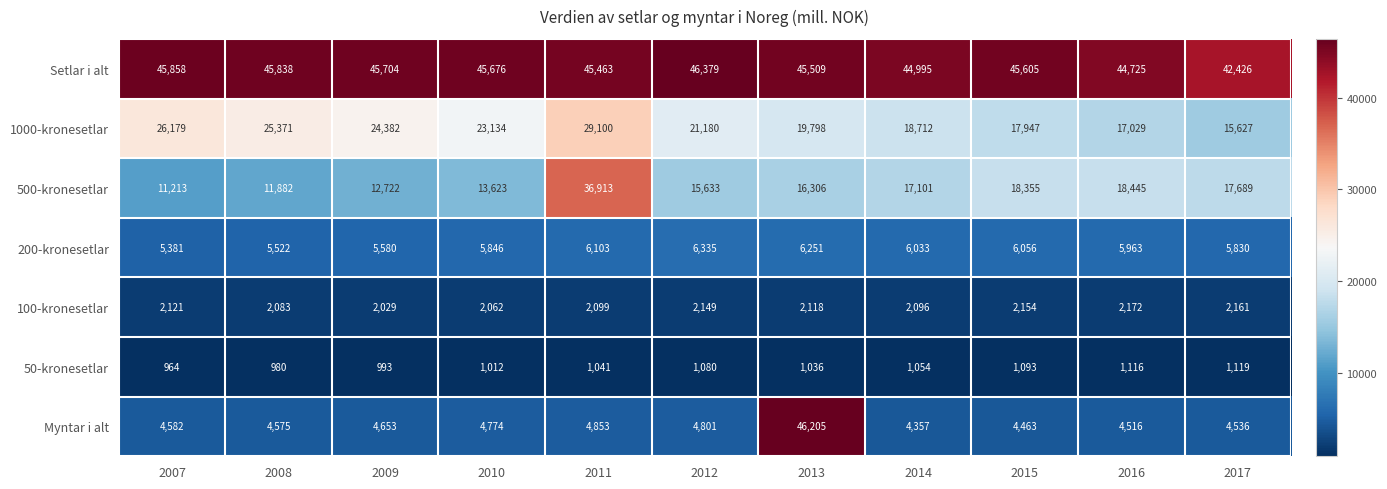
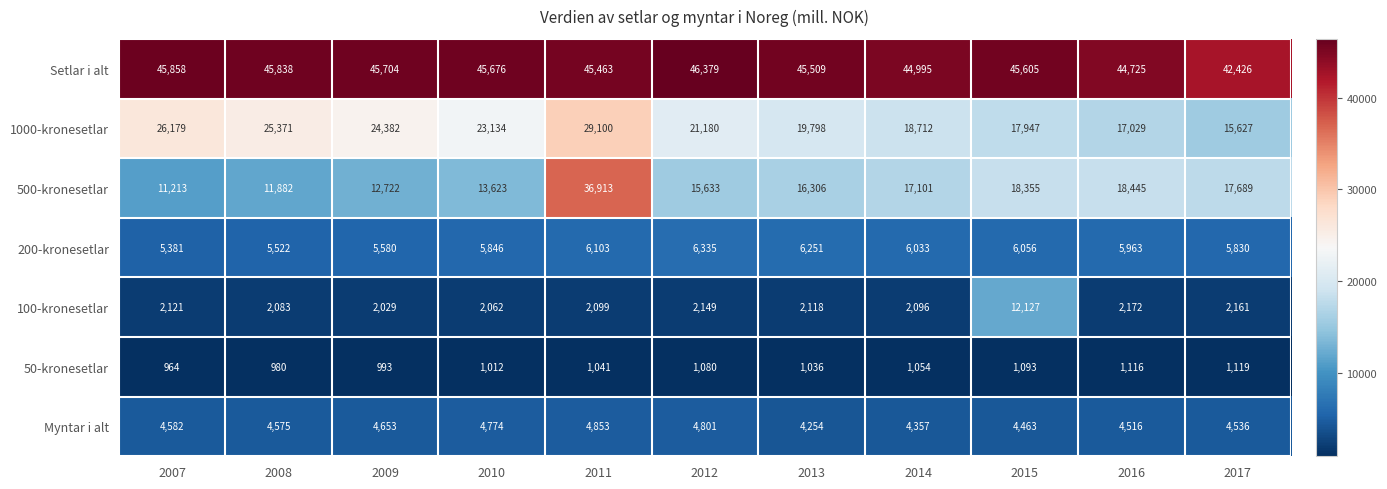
  {
    "Setlar i alt": {
      "2007": "45,858",
      "2008": "45,838",
      "2009": "45,704",
      "2010": "45,676",
      "2011": "45,463",
      "2012": "46,379",
      "2013": "45,509",
      "2014": "44,995",
      "2015": "45,605",
      "2016": "44,725",
      "2017": "42,426"
    },
    "1000-kronesetlar": {
      "2007": "26,179",
      "2008": "25,371",
      "2009": "24,382",
      "2010": "23,134",
      "2011": "29,100",
      "2012": "21,180",
      "2013": "19,798",
      "2014": "18,712",
      "2015": "17,947",
      "2016": "17,029",
      "2017": "15,627"
    },
    "500-kronesetlar": {
      "2007": "11,213",
      "2008": "11,882",
      "2009": "12,722",
      "2010": "13,623",
      "2011": "36,913",
      "2012": "15,633",
      "2013": "16,306",
      "2014": "17,101",
      "2015": "18,355",
      "2016": "18,445",
      "2017": "17,689"
    },
    "200-kronesetlar": {
      "2007": "5,381",
      "2008": "5,522",
      "2009": "5,580",
      "2010": "5,846",
      "2011": "6,103",
      "2012": "6,335",
      "2013": "6,251",
      "2014": "6,033",
      "2015": "6,056",
      "2016": "5,963",
      "2017": "5,830"
    },
    "100-kronesetlar": {
      "2007": "2,121",
      "2008": "2,083",
      "2009": "2,029",
      "2010": "2,062",
      "2011": "2,099",
      "2012": "2,149",
      "2013": "2,118",
      "2014": "2,096",
-     "2015": "2,154",
+     "2015": "12,127",
      "2016": "2,172",
      "2017": "2,161"
    },
    "50-kronesetlar": {
      "2007": "964",
      "2008": "980",
      "2009": "993",
      "2010": "1,012",
      "2011": "1,041",
      "2012": "1,080",
      "2013": "1,036",
      "2014": "1,054",
      "2015": "1,093",
      "2016": "1,116",
      "2017": "1,119"
    },
    "Myntar i alt": {
      "2007": "4,582",
      "2008": "4,575",
      "2009": "4,653",
      "2010": "4,774",
      "2011": "4,853",
      "2012": "4,801",
-     "2013": "46,205",
+     "2013": "4,254",
      "2014": "4,357",
      "2015": "4,463",
      "2016": "4,516",
      "2017": "4,536"
    }
  }
